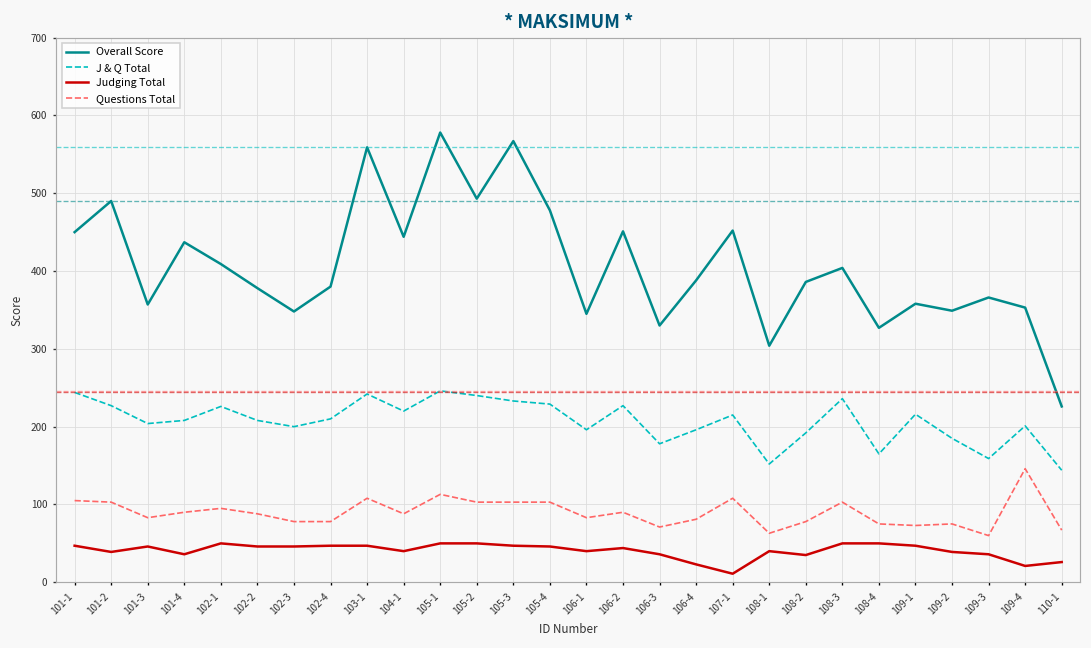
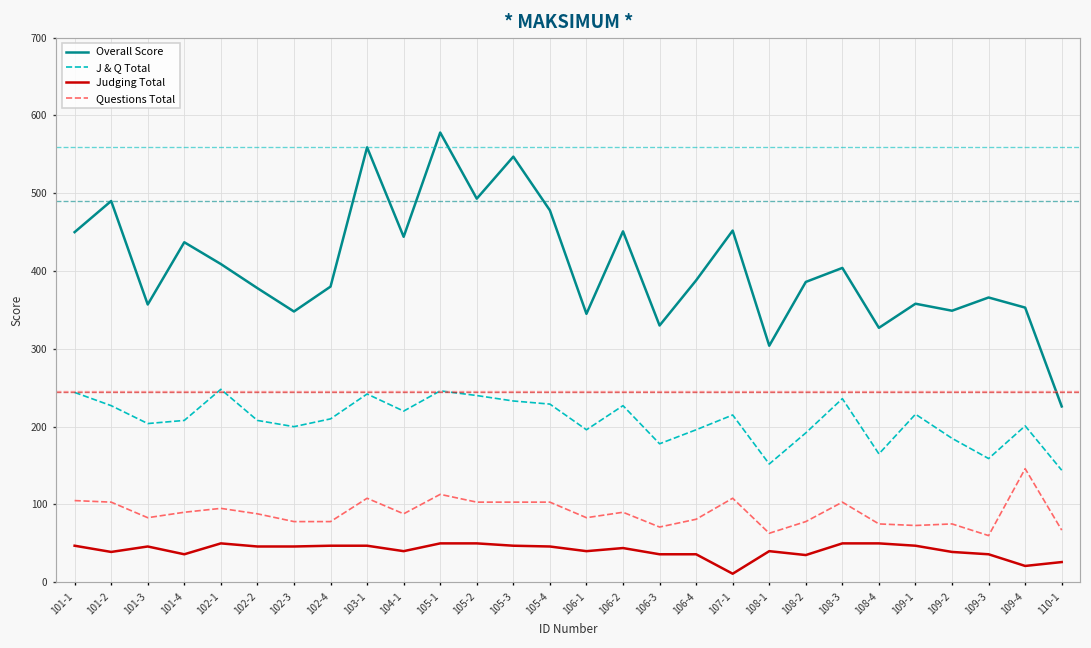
  {
    "Overall Score": {
      "101-1": 450,
      "101-2": 490,
      "101-3": 360,
      "101-4": 440,
      "102-1": 410,
      "102-2": 380,
      "102-3": 350,
      "102-4": 380,
      "103-1": 560,
      "104-1": 440,
      "105-1": 580,
      "105-2": 490,
-     "105-3": 570,
+     "105-3": 550,
      "105-4": 480,
      "106-1": 350,
      "106-2": 450,
      "106-3": 330,
      "106-4": 390,
      "107-1": 450,
      "108-1": 300,
      "108-2": 390,
      "108-3": 400,
      "108-4": 330,
      "109-1": 360,
      "109-2": 350,
      "109-3": 370,
      "109-4": 350,
      "110-1": 230
    },
    "J & Q Total": {
      "101-1": 240,
      "101-2": 230,
      "101-3": 200,
      "101-4": 210,
-     "102-1": 230,
+     "102-1": 250,
      "102-2": 210,
      "102-3": 200,
      "102-4": 210,
      "103-1": 240,
      "104-1": 220,
      "105-1": 250,
      "105-2": 240,
      "105-3": 230,
      "105-4": 230,
      "106-1": 200,
      "106-2": 230,
      "106-3": 180,
      "106-4": 200,
      "107-1": 220,
      "108-1": 150,
      "108-2": 190,
      "108-3": 240,
      "108-4": 170,
      "109-1": 220,
      "109-2": 190,
      "109-3": 160,
      "109-4": 200,
      "110-1": 140
    },
    "Judging Total": {
      "101-1": 50,
      "101-2": 40,
      "101-3": 50,
      "101-4": 40,
      "102-1": 50,
      "102-2": 50,
      "102-3": 50,
      "102-4": 50,
      "103-1": 50,
      "104-1": 40,
      "105-1": 50,
      "105-2": 50,
      "105-3": 50,
      "105-4": 50,
      "106-1": 40,
      "106-2": 40,
      "106-3": 40,
-     "106-4": 20,
+     "106-4": 40,
      "107-1": 10,
      "108-1": 40,
      "108-2": 40,
      "108-3": 50,
      "108-4": 50,
      "109-1": 50,
      "109-2": 40,
      "109-3": 40,
      "109-4": 20,
      "110-1": 30
    },
    "Questions Total": {
      "101-1": 110,
      "101-2": 100,
      "101-3": 80,
      "101-4": 90,
      "102-1": 100,
      "102-2": 90,
      "102-3": 80,
      "102-4": 80,
      "103-1": 110,
      "104-1": 90,
      "105-1": 110,
      "105-2": 100,
      "105-3": 100,
      "105-4": 100,
      "106-1": 80,
      "106-2": 90,
      "106-3": 70,
      "106-4": 80,
      "107-1": 110,
      "108-1": 60,
      "108-2": 80,
      "108-3": 100,
      "108-4": 80,
      "109-1": 70,
      "109-2": 80,
      "109-3": 60,
      "109-4": 150,
      "110-1": 70
    }
  }
